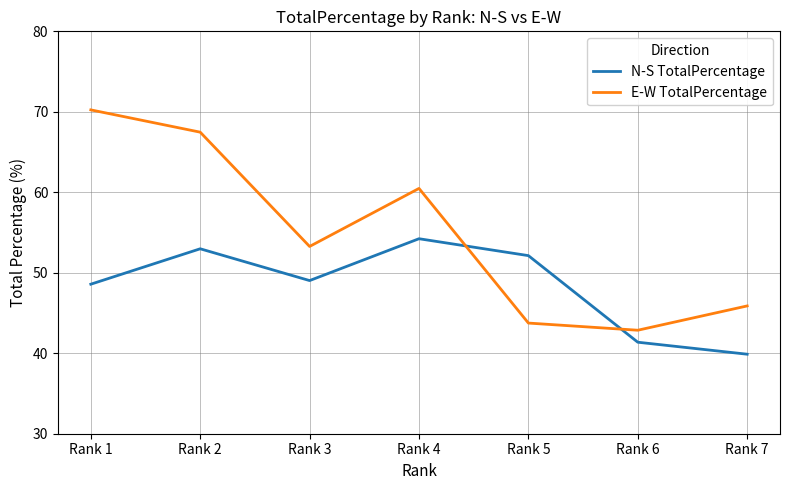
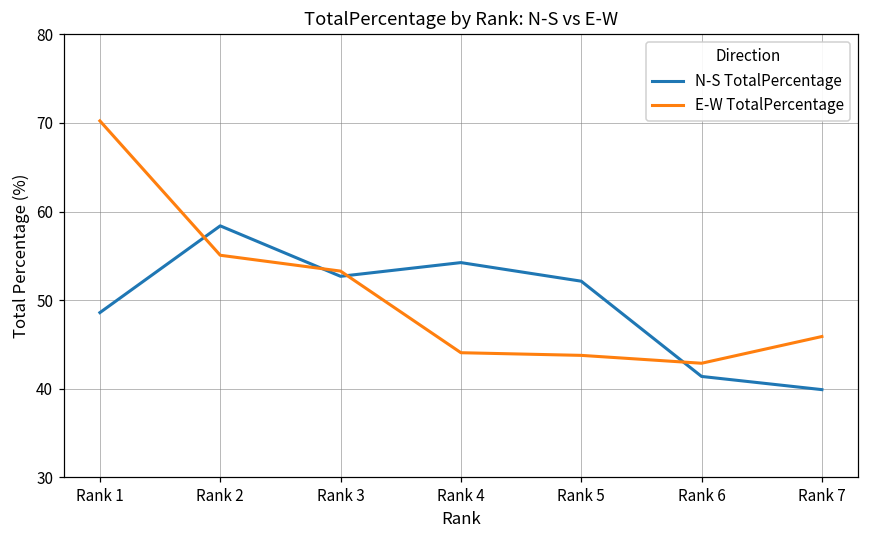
  {
    "N-S TotalPercentage": {
      "Rank 1": 49,
-     "Rank 2": 53,
-     "Rank 3": 49,
+     "Rank 2": 58,
+     "Rank 3": 53,
      "Rank 4": 54,
      "Rank 5": 52,
      "Rank 6": 41,
      "Rank 7": 40
    },
    "E-W TotalPercentage": {
      "Rank 1": 70,
-     "Rank 2": 67,
+     "Rank 2": 55,
      "Rank 3": 53,
-     "Rank 4": 60,
+     "Rank 4": 44,
      "Rank 5": 44,
      "Rank 6": 43,
      "Rank 7": 46
    }
  }
